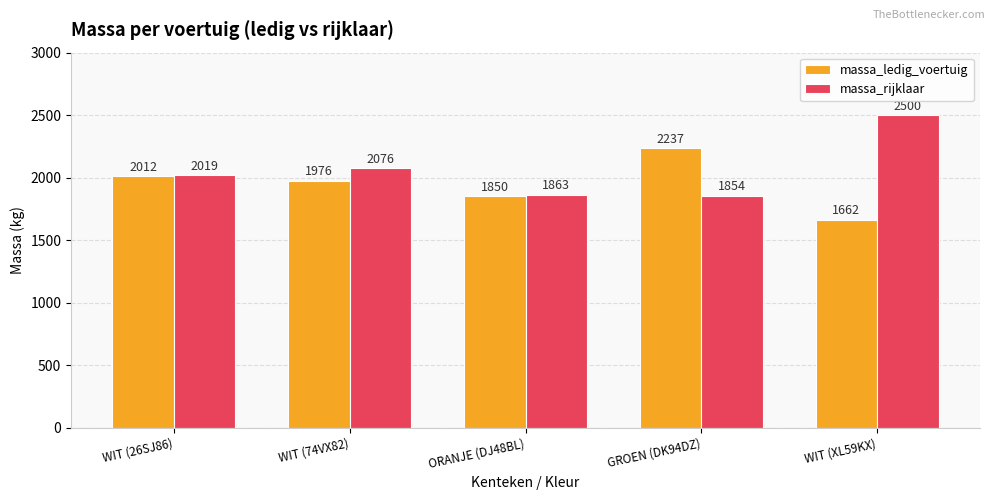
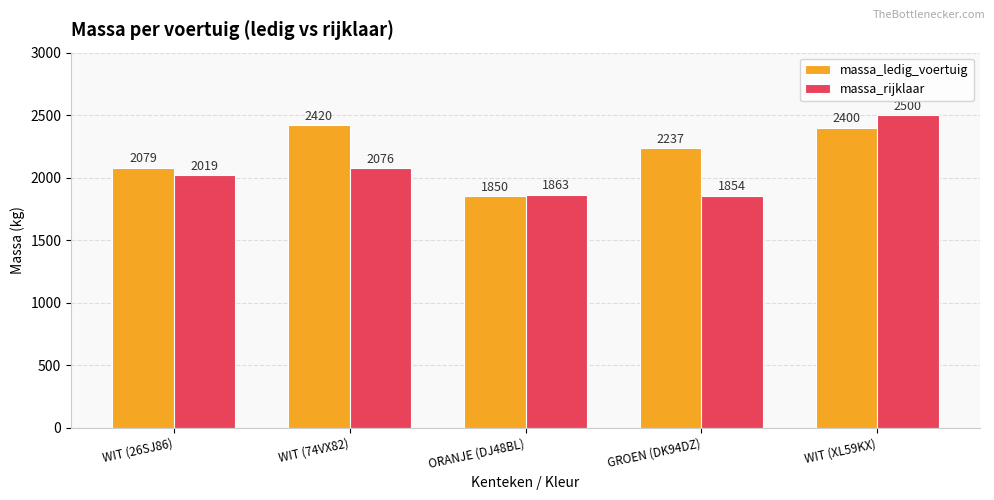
  {
    "massa_ledig_voertuig": {
-     "WIT (26SJ86)": 2012,
-     "WIT (74VX82)": 1976,
+     "WIT (26SJ86)": 2079,
+     "WIT (74VX82)": 2420,
      "ORANJE (DJ48BL)": 1850,
      "GROEN (DK94DZ)": 2237,
-     "WIT (XL59KX)": 1662
+     "WIT (XL59KX)": 2400
    },
    "massa_rijklaar": {
      "WIT (26SJ86)": 2019,
      "WIT (74VX82)": 2076,
      "ORANJE (DJ48BL)": 1863,
      "GROEN (DK94DZ)": 1854
    }
  }
